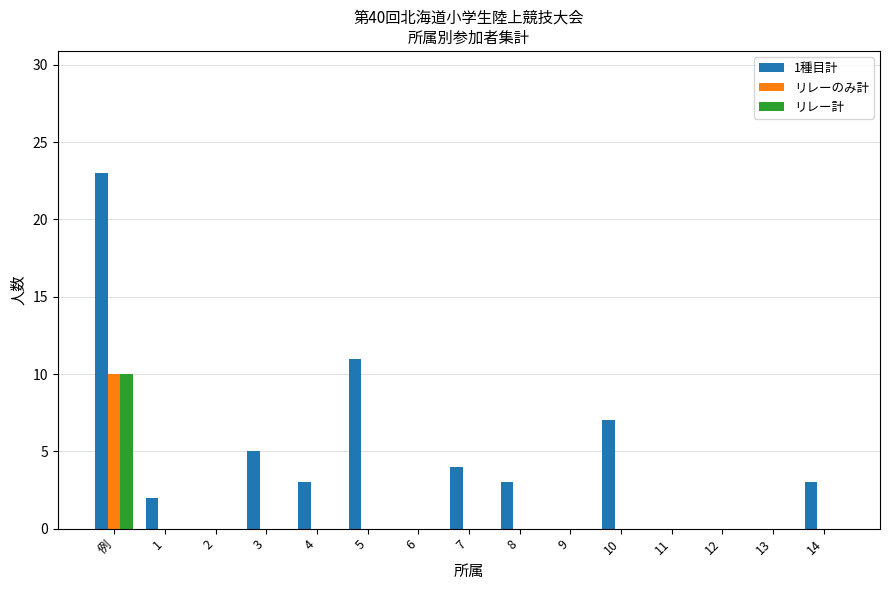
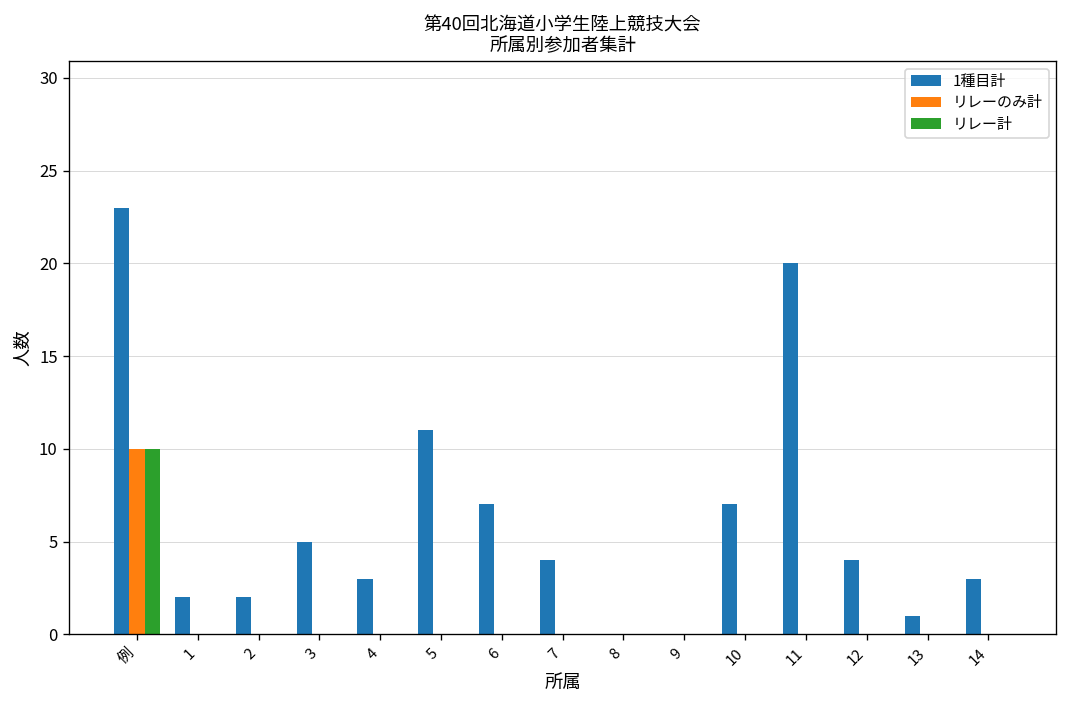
  {
    "1種目計": {
      "例": 23,
      "1": 2,
-     "2": 0,
+     "2": 2,
      "3": 5,
      "4": 3,
      "5": 11,
-     "6": 0,
+     "6": 7,
      "7": 4,
-     "8": 3,
+     "8": 0,
      "9": 0,
      "10": 7,
-     "11": 0,
-     "12": 0,
-     "13": 0,
+     "11": 20,
+     "12": 4,
+     "13": 1,
      "14": 3
    },
    "リレーのみ計": {
      "例": 10,
      "1": 0,
      "2": 0,
      "3": 0,
      "4": 0,
      "5": 0,
      "6": 0,
      "7": 0,
      "8": 0,
      "9": 0,
      "10": 0,
      "11": 0,
      "12": 0,
      "13": 0,
      "14": 0
    },
    "リレー計": {
      "例": 10,
      "1": 0,
      "2": 0,
      "3": 0,
      "4": 0,
      "5": 0,
      "6": 0,
      "7": 0,
      "8": 0,
      "9": 0,
      "10": 0,
      "11": 0,
      "12": 0,
      "13": 0,
      "14": 0
    }
  }
